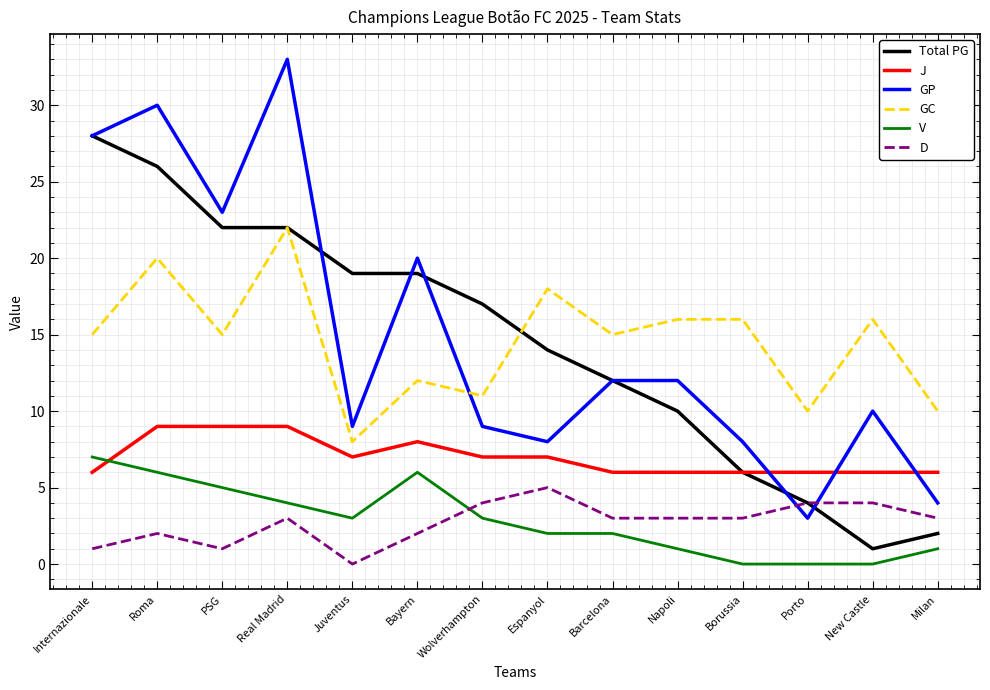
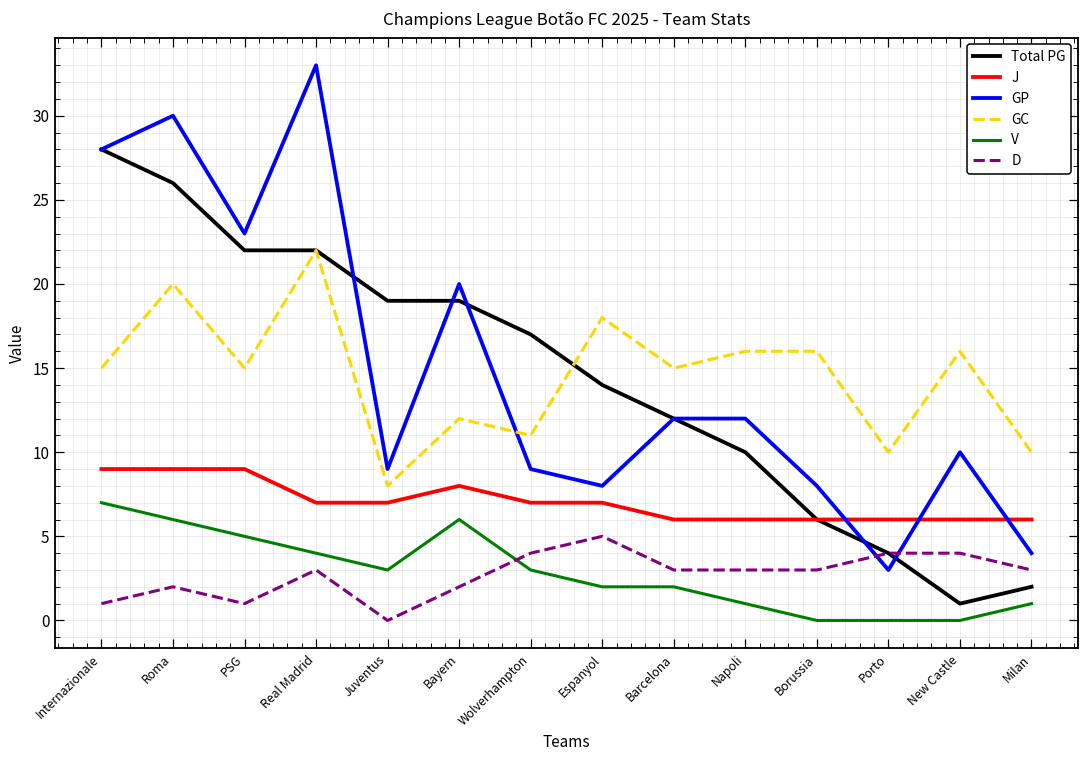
  {
    "Total PG": {
      "Roma": 26,
      "PSG": 22,
      "Juventus": 19,
      "Bayern": 19,
      "Wolverhampton": 17,
      "Espanyol": 14,
      "Napoli": 10,
      "New Castle": 1,
      "Milan": 2
    },
    "J": {
-     "Internazionale": 6,
+     "Internazionale": 9,
      "Roma": 9,
      "PSG": 9,
-     "Real Madrid": 9,
+     "Real Madrid": 7,
      "Juventus": 7,
      "Bayern": 8,
      "Wolverhampton": 7,
      "Espanyol": 7,
      "Barcelona": 6,
      "Napoli": 6,
      "Porto": 6,
      "New Castle": 6,
      "Milan": 6
    },
    "GP": {
      "Roma": 30,
      "PSG": 23,
      "Real Madrid": 33,
      "Juventus": 9,
      "Bayern": 20,
      "Wolverhampton": 9,
      "Espanyol": 8,
      "Napoli": 12,
      "Borussia": 8,
      "Porto": 3,
      "New Castle": 10,
      "Milan": 4
    },
    "GC": {
      "Internazionale": 15,
      "Roma": 20,
      "PSG": 15,
      "Juventus": 8,
      "Bayern": 12,
      "Wolverhampton": 11,
      "Espanyol": 18,
      "Barcelona": 15,
      "Napoli": 16,
      "Borussia": 16,
      "Porto": 10,
      "New Castle": 16,
      "Milan": 10
    },
    "V": {
      "Internazionale": 7,
      "Roma": 6,
      "PSG": 5,
      "Real Madrid": 4,
      "Juventus": 3,
      "Bayern": 6,
      "Wolverhampton": 3,
      "Espanyol": 2,
      "Barcelona": 2,
      "Napoli": 1,
      "Borussia": 0,
      "Porto": 0,
      "New Castle": 0,
      "Milan": 1
    },
    "D": {
      "Internazionale": 1,
      "Roma": 2,
      "PSG": 1,
      "Real Madrid": 3,
      "Juventus": 0,
      "Bayern": 2,
      "Wolverhampton": 4,
      "Espanyol": 5,
      "Barcelona": 3,
      "Napoli": 3,
      "Borussia": 3,
      "New Castle": 4,
      "Milan": 3
    }
  }
